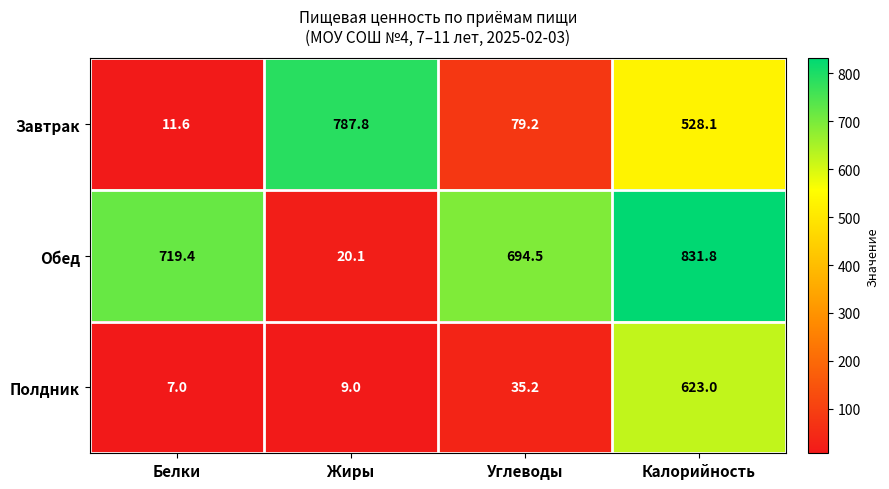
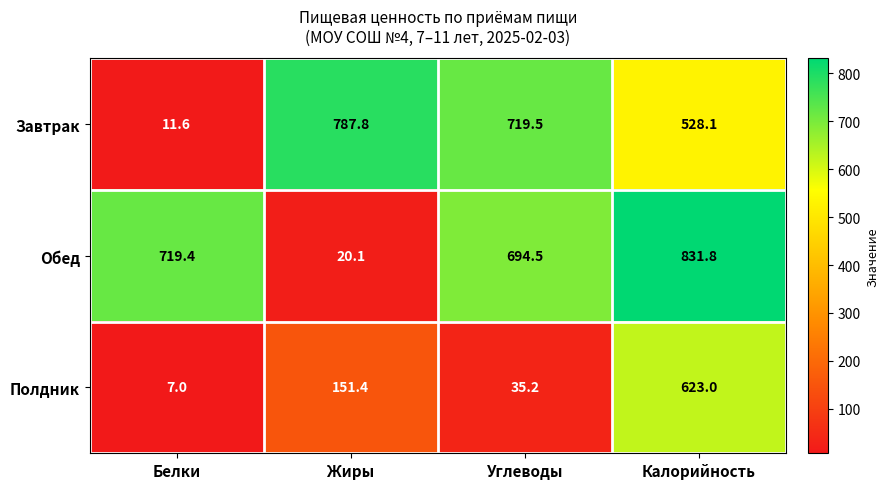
  {
    "Завтрак": {
      "Белки": 11.6,
      "Жиры": 787.8,
-     "Углеводы": 79.2,
+     "Углеводы": 719.5,
      "Калорийность": 528.1
    },
    "Обед": {
      "Белки": 719.4,
      "Жиры": 20.1,
      "Углеводы": 694.5,
      "Калорийность": 831.8
    },
    "Полдник": {
      "Белки": 7.0,
-     "Жиры": 9.0,
+     "Жиры": 151.4,
      "Углеводы": 35.2,
      "Калорийность": 623.0
    }
  }
